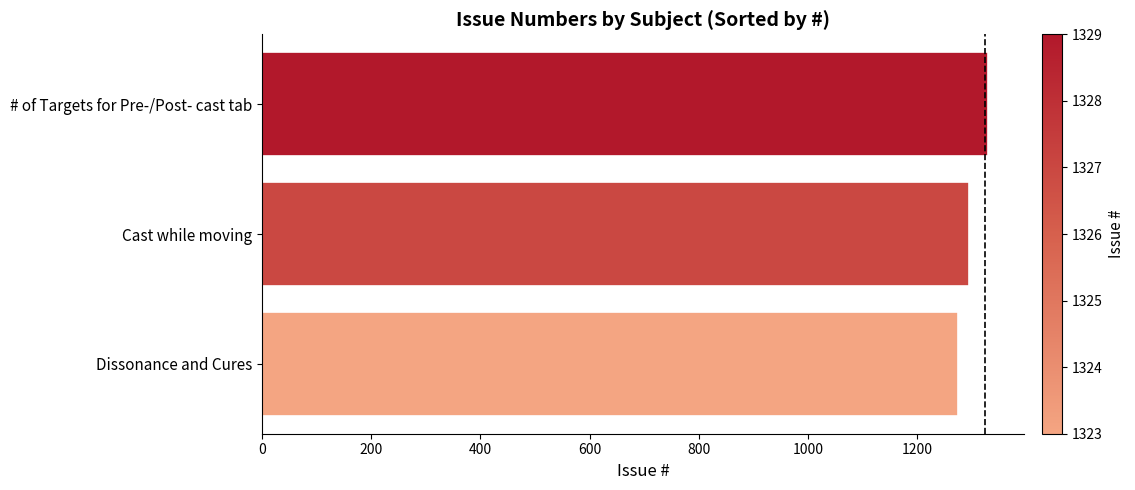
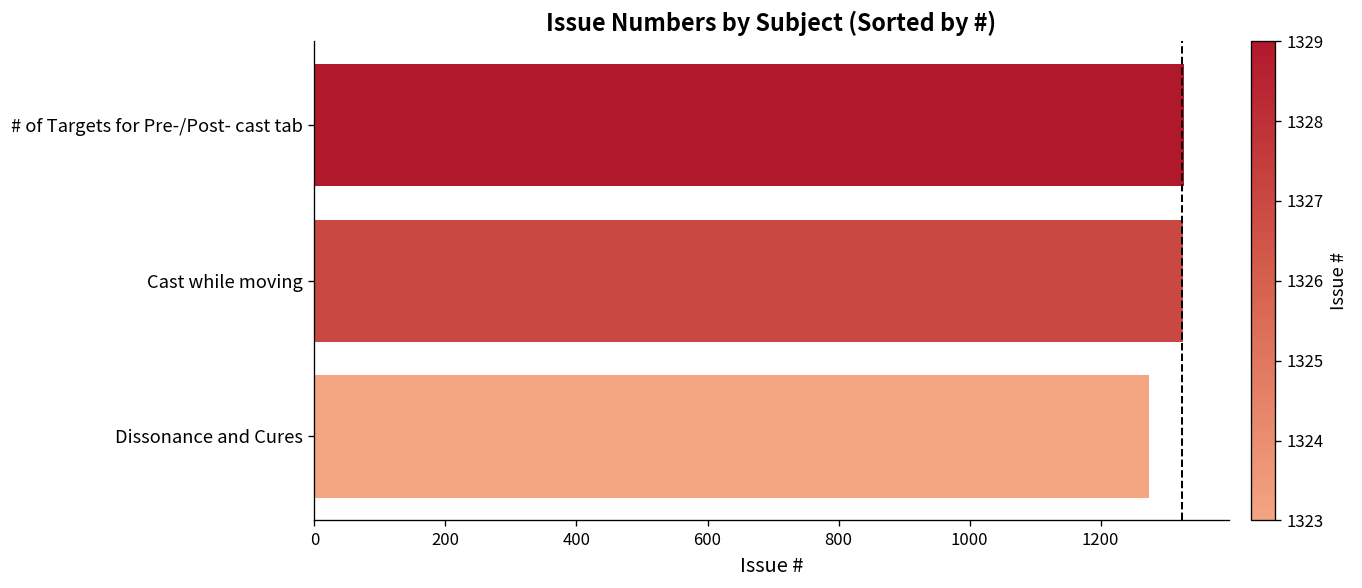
  {
    "# of Targets for Pre-/Post- cast tab": 1330,
-   "Cast while moving": 1300,
+   "Cast while moving": 1330,
    "Dissonance and Cures": 1280
  }
